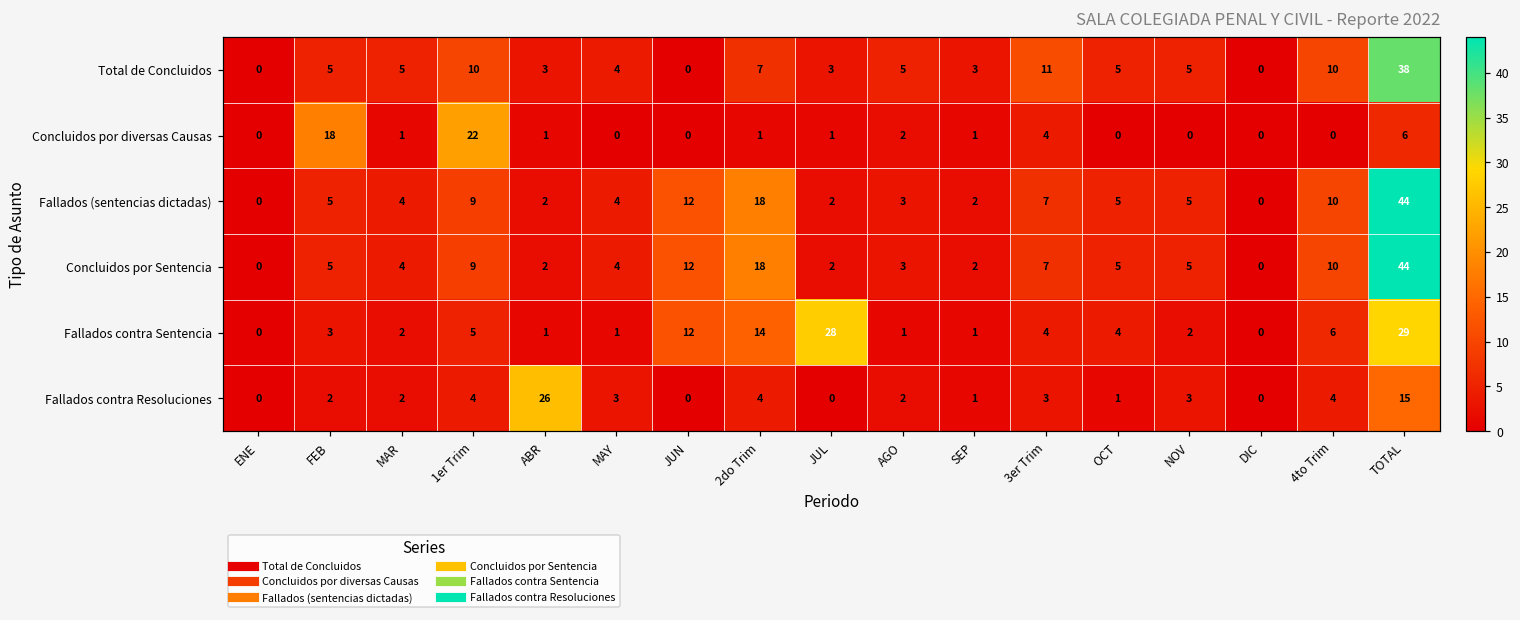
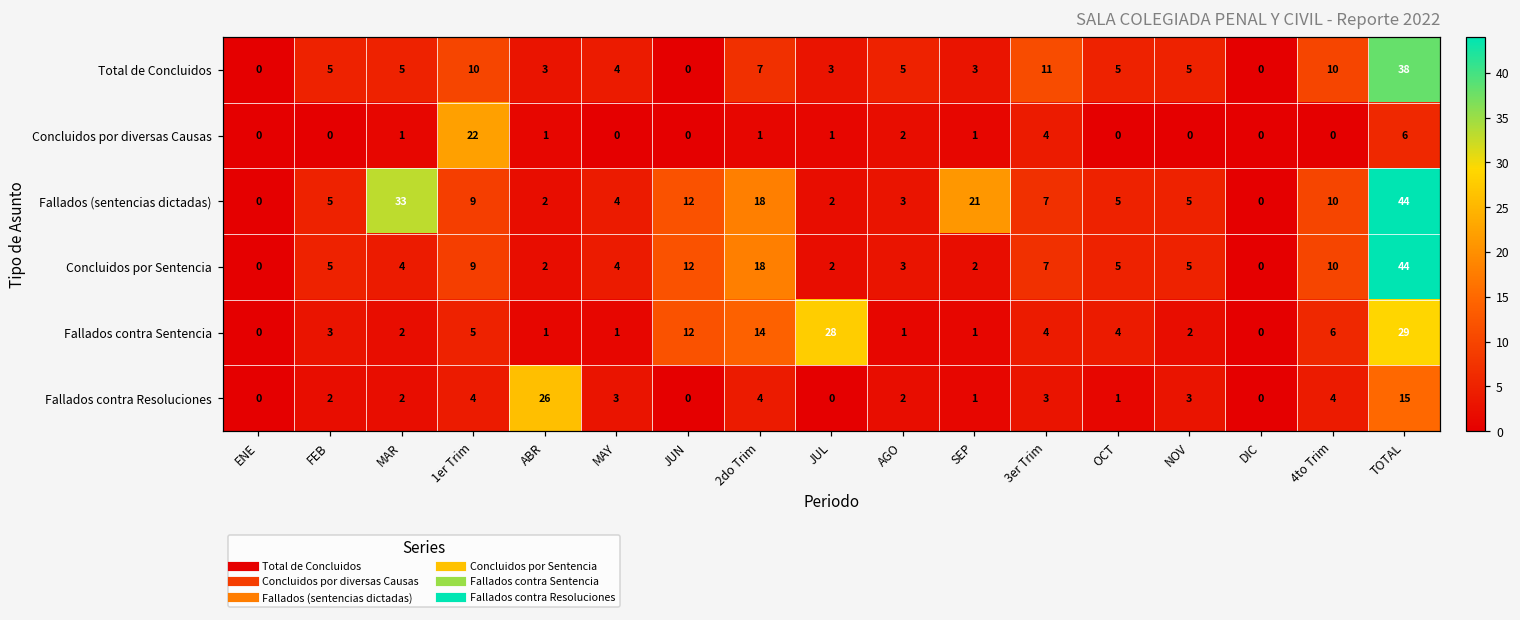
  {
    "Total de Concluidos": {
      "ENE": 0,
      "FEB": 5,
      "MAR": 5,
      "1er Trim": 10,
      "ABR": 3,
      "MAY": 4,
      "JUN": 0,
      "2do Trim": 7,
      "JUL": 3,
      "AGO": 5,
      "SEP": 3,
      "3er Trim": 11,
      "OCT": 5,
      "NOV": 5,
      "DIC": 0,
      "4to Trim": 10,
      "TOTAL": 38
    },
    "Concluidos por diversas Causas": {
      "ENE": 0,
-     "FEB": 18,
+     "FEB": 0,
      "MAR": 1,
      "1er Trim": 22,
      "ABR": 1,
      "MAY": 0,
      "JUN": 0,
      "2do Trim": 1,
      "JUL": 1,
      "AGO": 2,
      "SEP": 1,
      "3er Trim": 4,
      "OCT": 0,
      "NOV": 0,
      "DIC": 0,
      "4to Trim": 0,
      "TOTAL": 6
    },
    "Fallados (sentencias dictadas)": {
      "ENE": 0,
      "FEB": 5,
-     "MAR": 4,
+     "MAR": 33,
      "1er Trim": 9,
      "ABR": 2,
      "MAY": 4,
      "JUN": 12,
      "2do Trim": 18,
      "JUL": 2,
      "AGO": 3,
-     "SEP": 2,
+     "SEP": 21,
      "3er Trim": 7,
      "OCT": 5,
      "NOV": 5,
      "DIC": 0,
      "4to Trim": 10,
      "TOTAL": 44
    },
    "Concluidos por Sentencia": {
      "ENE": 0,
      "FEB": 5,
      "MAR": 4,
      "1er Trim": 9,
      "ABR": 2,
      "MAY": 4,
      "JUN": 12,
      "2do Trim": 18,
      "JUL": 2,
      "AGO": 3,
      "SEP": 2,
      "3er Trim": 7,
      "OCT": 5,
      "NOV": 5,
      "DIC": 0,
      "4to Trim": 10,
      "TOTAL": 44
    },
    "Fallados contra Sentencia": {
      "ENE": 0,
      "FEB": 3,
      "MAR": 2,
      "1er Trim": 5,
      "ABR": 1,
      "MAY": 1,
      "JUN": 12,
      "2do Trim": 14,
      "JUL": 28,
      "AGO": 1,
      "SEP": 1,
      "3er Trim": 4,
      "OCT": 4,
      "NOV": 2,
      "DIC": 0,
      "4to Trim": 6,
      "TOTAL": 29
    },
    "Fallados contra Resoluciones": {
      "ENE": 0,
      "FEB": 2,
      "MAR": 2,
      "1er Trim": 4,
      "ABR": 26,
      "MAY": 3,
      "JUN": 0,
      "2do Trim": 4,
      "JUL": 0,
      "AGO": 2,
      "SEP": 1,
      "3er Trim": 3,
      "OCT": 1,
      "NOV": 3,
      "DIC": 0,
      "4to Trim": 4,
      "TOTAL": 15
    }
  }
